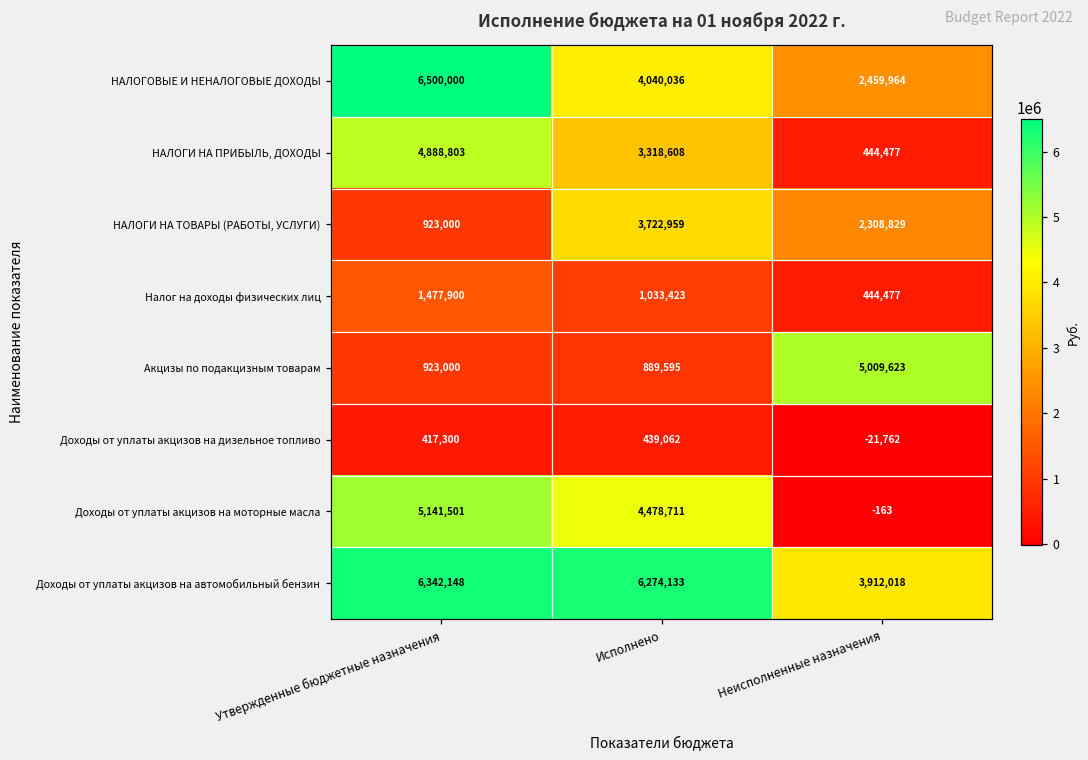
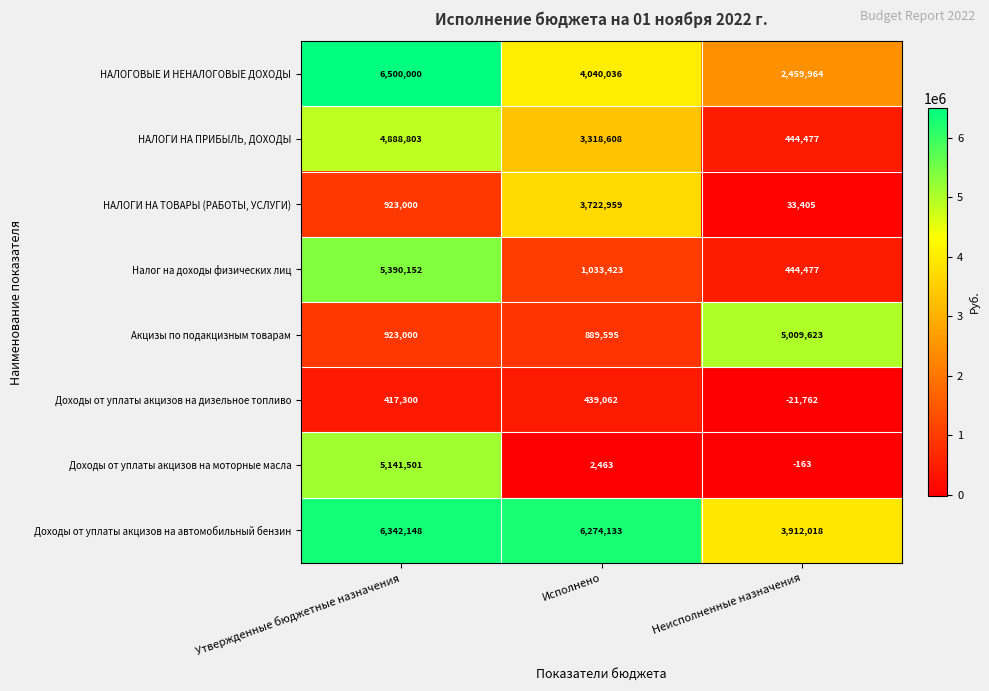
  {
    "НАЛОГОВЫЕ И НЕНАЛОГОВЫЕ ДОХОДЫ": {
      "Утвержденные бюджетные назначения": "6,500,000",
      "Исполнено": "4,040,036",
      "Неисполненные назначения": "2,459,964"
    },
    "НАЛОГИ НА ПРИБЫЛЬ, ДОХОДЫ": {
      "Утвержденные бюджетные назначения": "4,888,803",
      "Исполнено": "3,318,608",
      "Неисполненные назначения": "444,477"
    },
    "НАЛОГИ НА ТОВАРЫ (РАБОТЫ, УСЛУГИ)": {
      "Утвержденные бюджетные назначения": "923,000",
      "Исполнено": "3,722,959",
-     "Неисполненные назначения": "2,308,829"
+     "Неисполненные назначения": "33,405"
    },
    "Налог на доходы физических лиц": {
-     "Утвержденные бюджетные назначения": "1,477,900",
+     "Утвержденные бюджетные назначения": "5,390,152",
      "Исполнено": "1,033,423",
      "Неисполненные назначения": "444,477"
    },
    "Акцизы по подакцизным товарам": {
      "Утвержденные бюджетные назначения": "923,000",
      "Исполнено": "889,595",
      "Неисполненные назначения": "5,009,623"
    },
    "Доходы от уплаты акцизов на дизельное топливо": {
      "Утвержденные бюджетные назначения": "417,300",
      "Исполнено": "439,062",
      "Неисполненные назначения": "-21,762"
    },
    "Доходы от уплаты акцизов на моторные масла": {
      "Утвержденные бюджетные назначения": "5,141,501",
-     "Исполнено": "4,478,711",
+     "Исполнено": "2,463",
      "Неисполненные назначения": "-163"
    },
    "Доходы от уплаты акцизов на автомобильный бензин": {
      "Утвержденные бюджетные назначения": "6,342,148",
      "Исполнено": "6,274,133",
      "Неисполненные назначения": "3,912,018"
    }
  }
